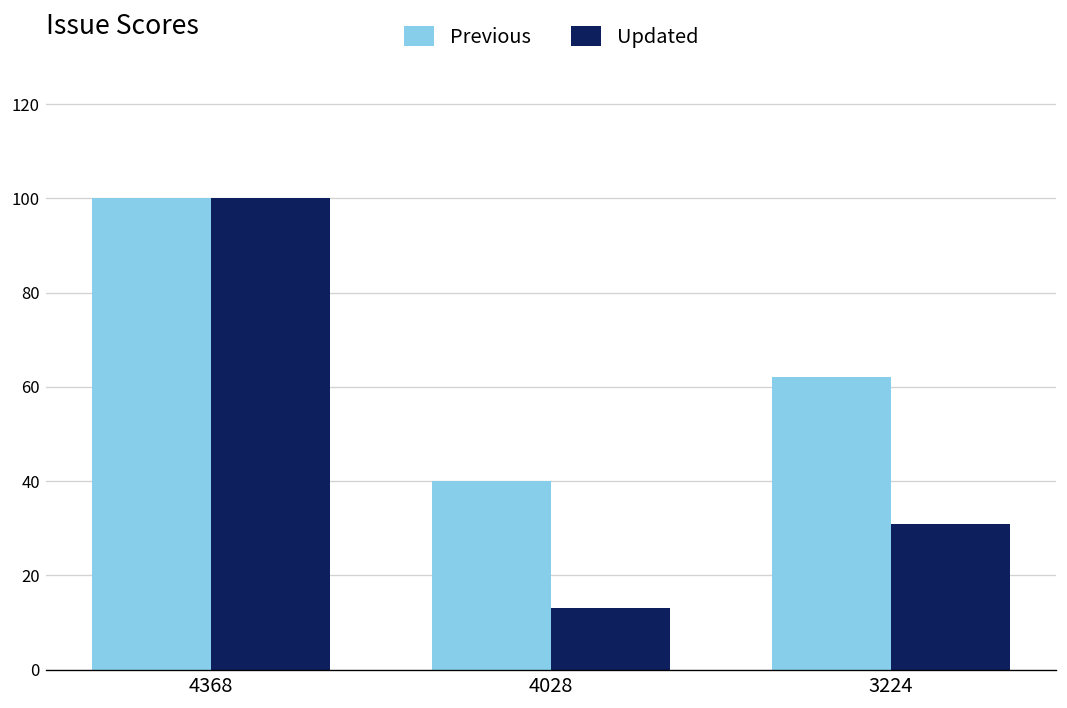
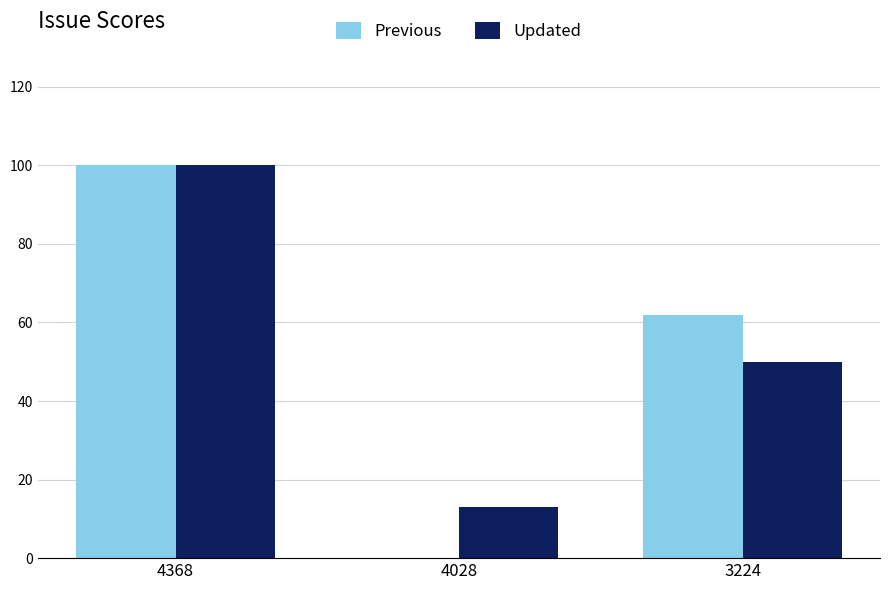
  {
    "Previous": {
      "4368": 100,
-     "4028": 40,
+     "4028": 0,
      "3224": 62
    },
    "Updated": {
      "4368": 100,
      "4028": 13,
-     "3224": 31
+     "3224": 50
    }
  }
